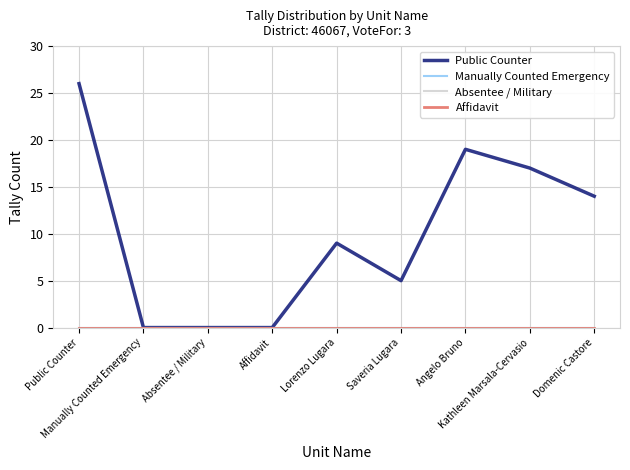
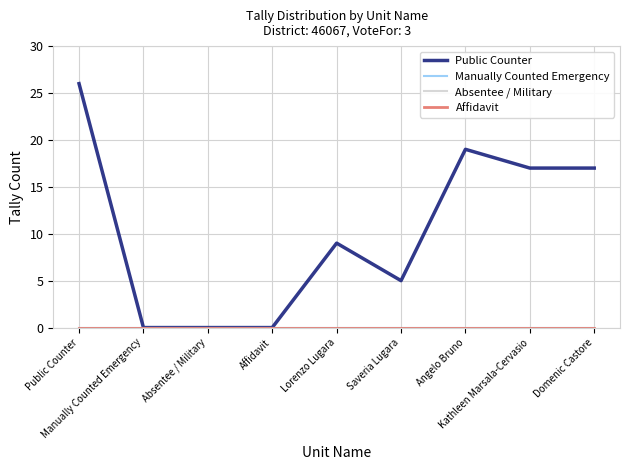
  {
    "Public Counter": {
      "Public Counter": 26,
      "Lorenzo Lugara": 9,
      "Saveria Lugara": 5,
      "Angelo Bruno": 19,
      "Kathleen Marsala-Cervasio": 17,
-     "Domenic Castore": 14
+     "Domenic Castore": 17
    },
    "Affidavit": {
      "Public Counter": 0,
      "Lorenzo Lugara": 0,
      "Saveria Lugara": 0,
      "Angelo Bruno": 0,
      "Kathleen Marsala-Cervasio": 0,
      "Domenic Castore": 0
    }
  }
